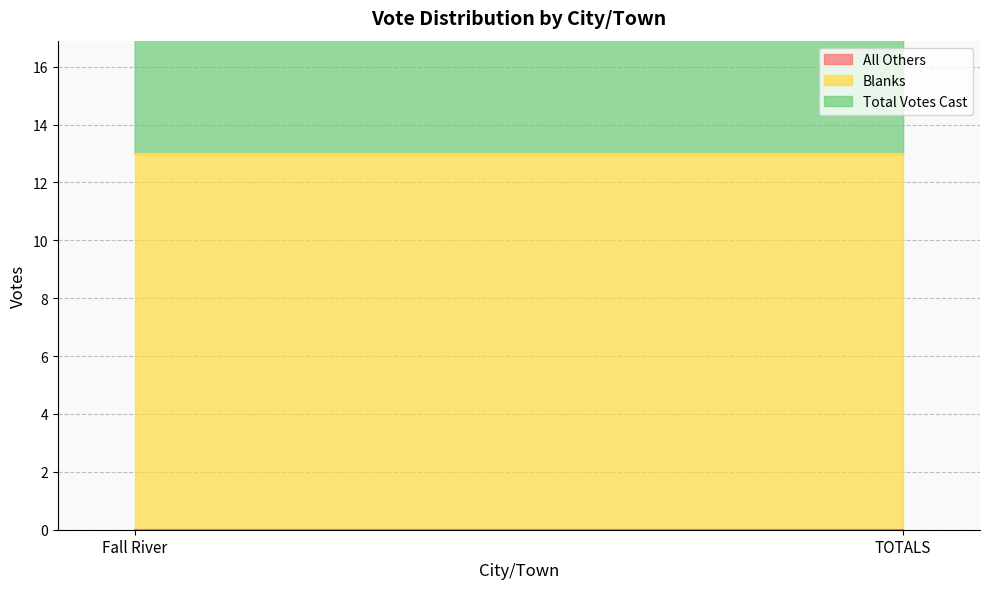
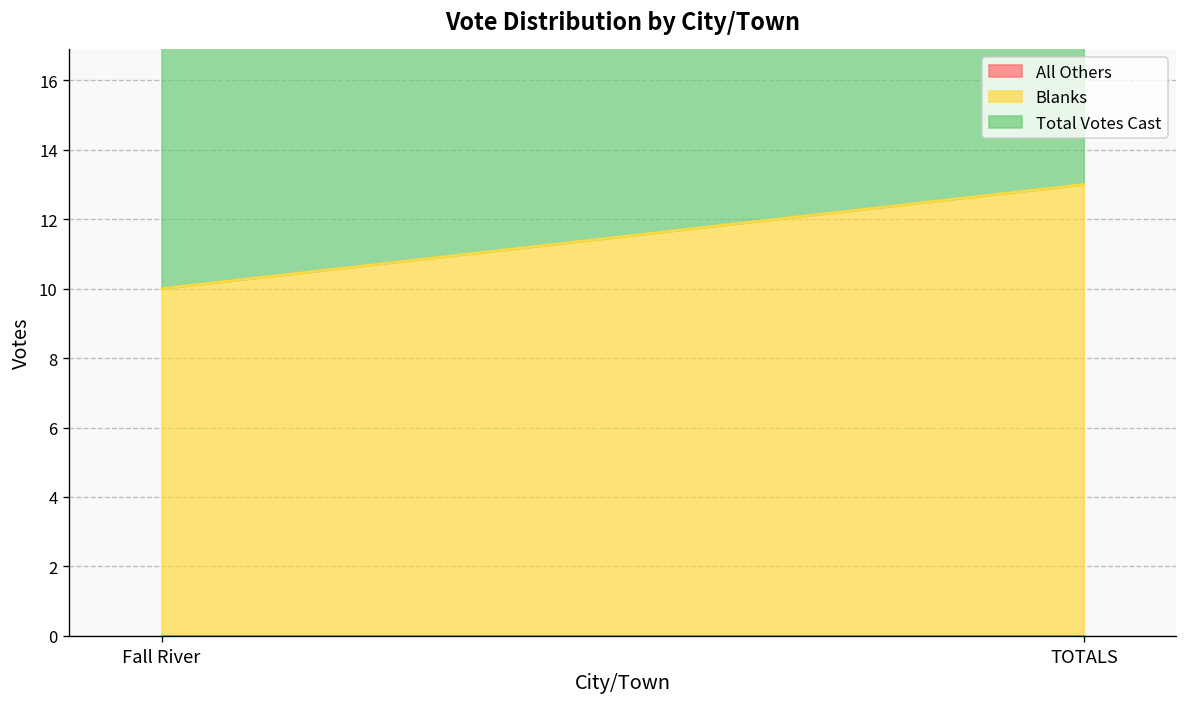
  {
    "All Others": {
      "Fall River": 0,
      "TOTALS": 0
    },
    "Blanks": {
-     "Fall River": 13,
+     "Fall River": 10,
      "TOTALS": 13
    }
  }
